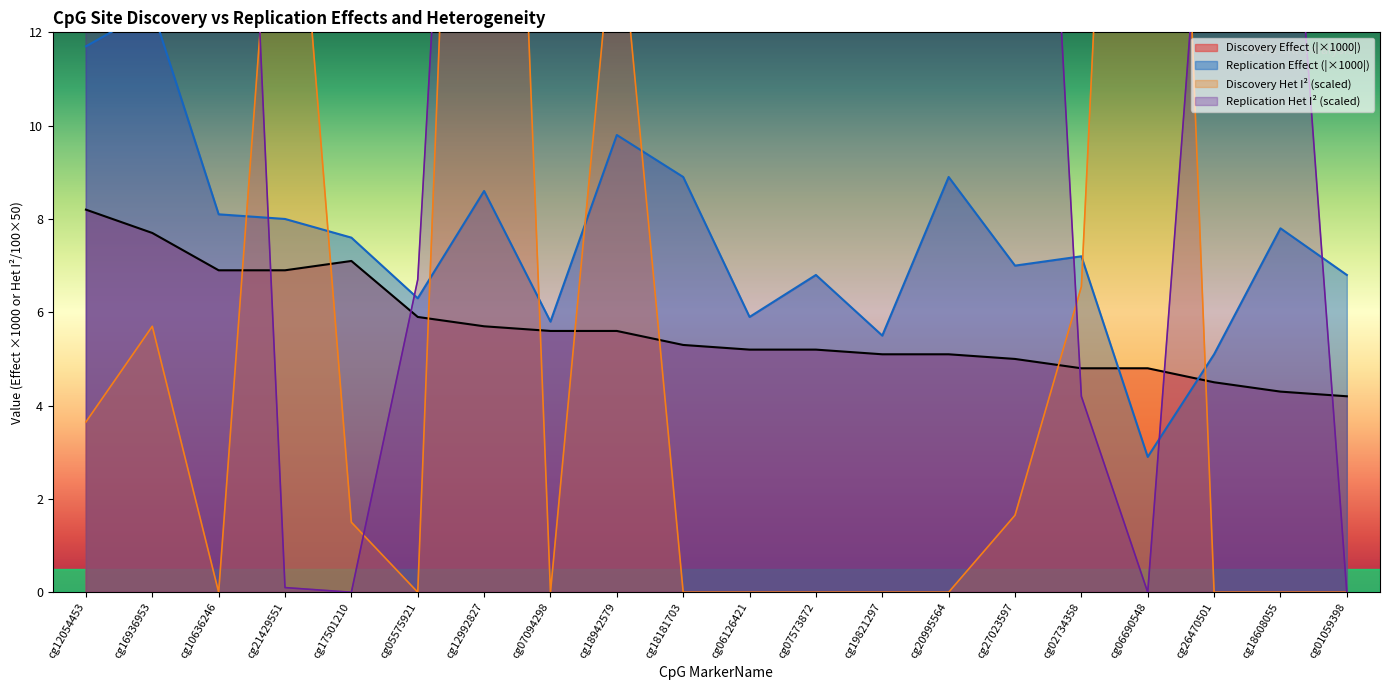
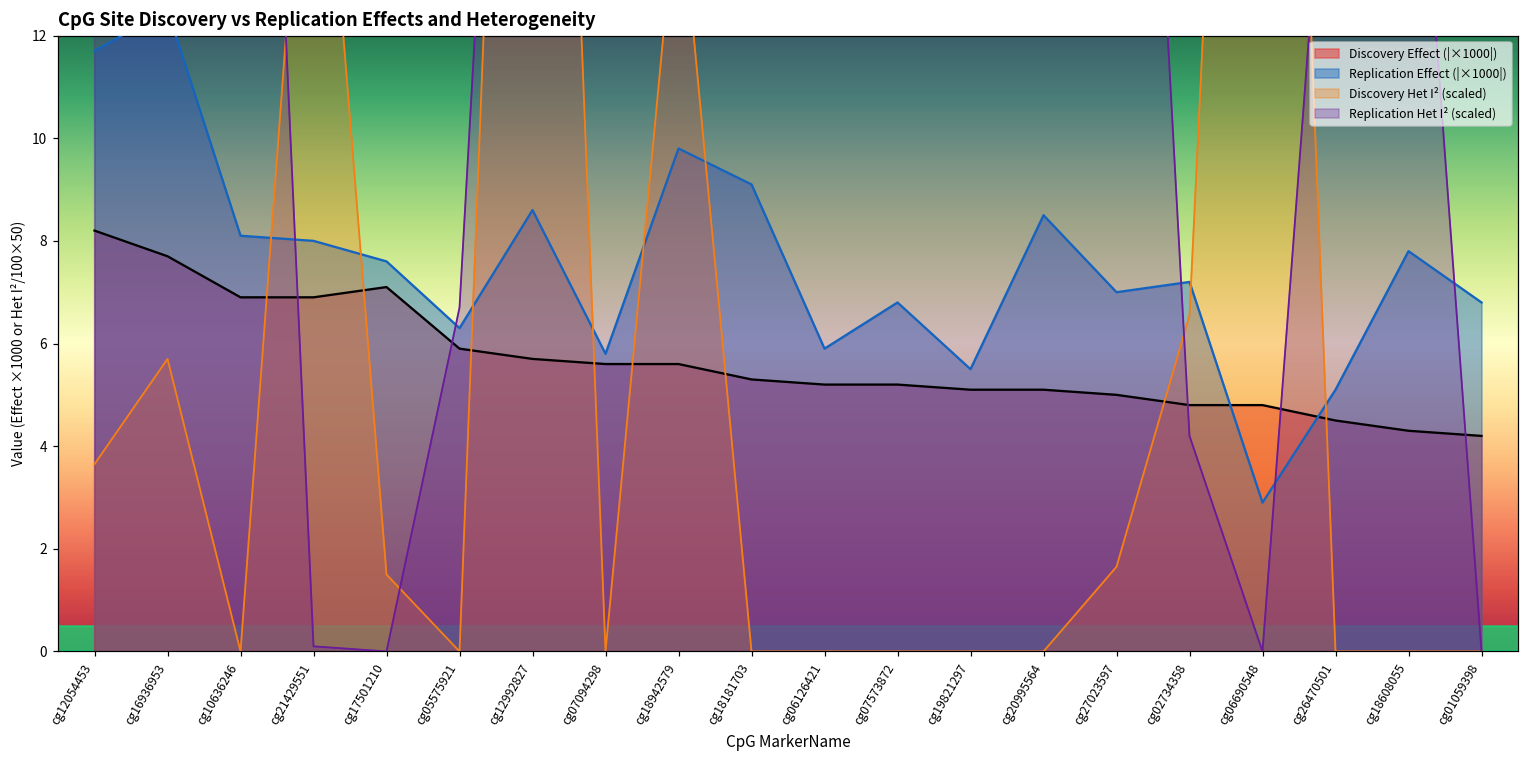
  {
    "Discovery Effect (|×1000|)": {
      "cg12054453": 8.2,
      "cg16936953": 7.7,
      "cg10636246": 6.9,
      "cg21429551": 6.9,
      "cg17501210": 7.1,
      "cg05575921": 5.9,
      "cg12992827": 5.7,
      "cg07094298": 5.6,
      "cg18942579": 5.6,
      "cg18181703": 5.3,
      "cg06126421": 5.2,
      "cg07573872": 5.2,
      "cg19821297": 5.1,
      "cg20995564": 5.1,
      "cg27023597": 5.0,
      "cg02734358": 4.8,
      "cg06690548": 4.8,
      "cg26470501": 4.5,
      "cg18608055": 4.3,
      "cg01059398": 4.2
    },
    "Replication Effect (|×1000|)": {
      "cg12054453": 11.7,
      "cg10636246": 8.1,
      "cg21429551": 8.0,
      "cg17501210": 7.6,
      "cg05575921": 6.3,
      "cg12992827": 8.6,
      "cg07094298": 5.8,
      "cg18942579": 9.8,
-     "cg18181703": 8.9,
+     "cg18181703": 9.1,
      "cg06126421": 5.9,
      "cg07573872": 6.8,
      "cg19821297": 5.5,
-     "cg20995564": 8.9,
+     "cg20995564": 8.5,
      "cg27023597": 7.0,
      "cg02734358": 7.2,
      "cg06690548": 2.9,
      "cg26470501": 5.1,
      "cg18608055": 7.8,
      "cg01059398": 6.8
    },
    "Discovery Het I² (scaled)": {
      "cg12054453": 3.7,
      "cg16936953": 5.7,
      "cg17501210": 1.5,
      "cg27023597": 1.7,
      "cg02734358": 6.6
    },
    "Replication Het I² (scaled)": {
      "cg05575921": 6.7,
      "cg02734358": 4.2
    }
  }
